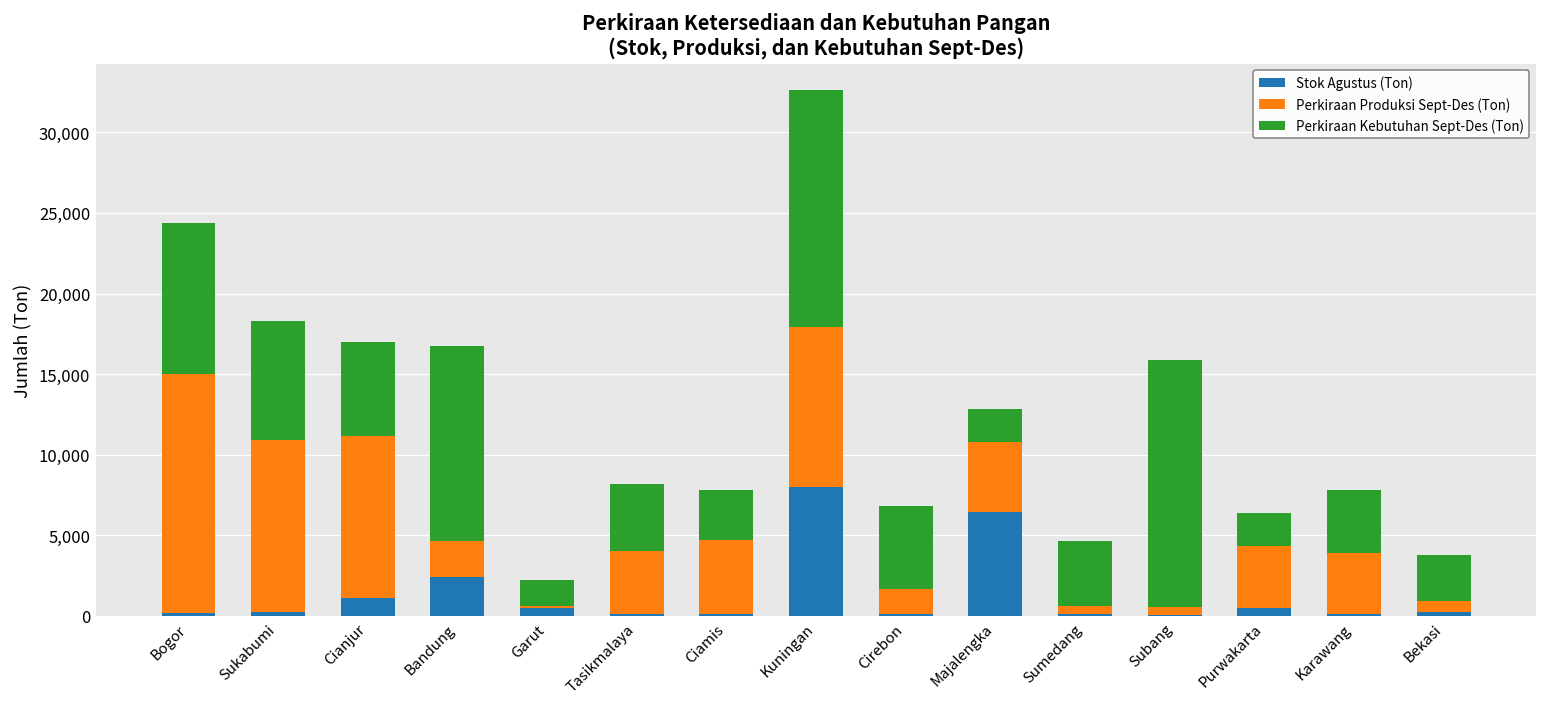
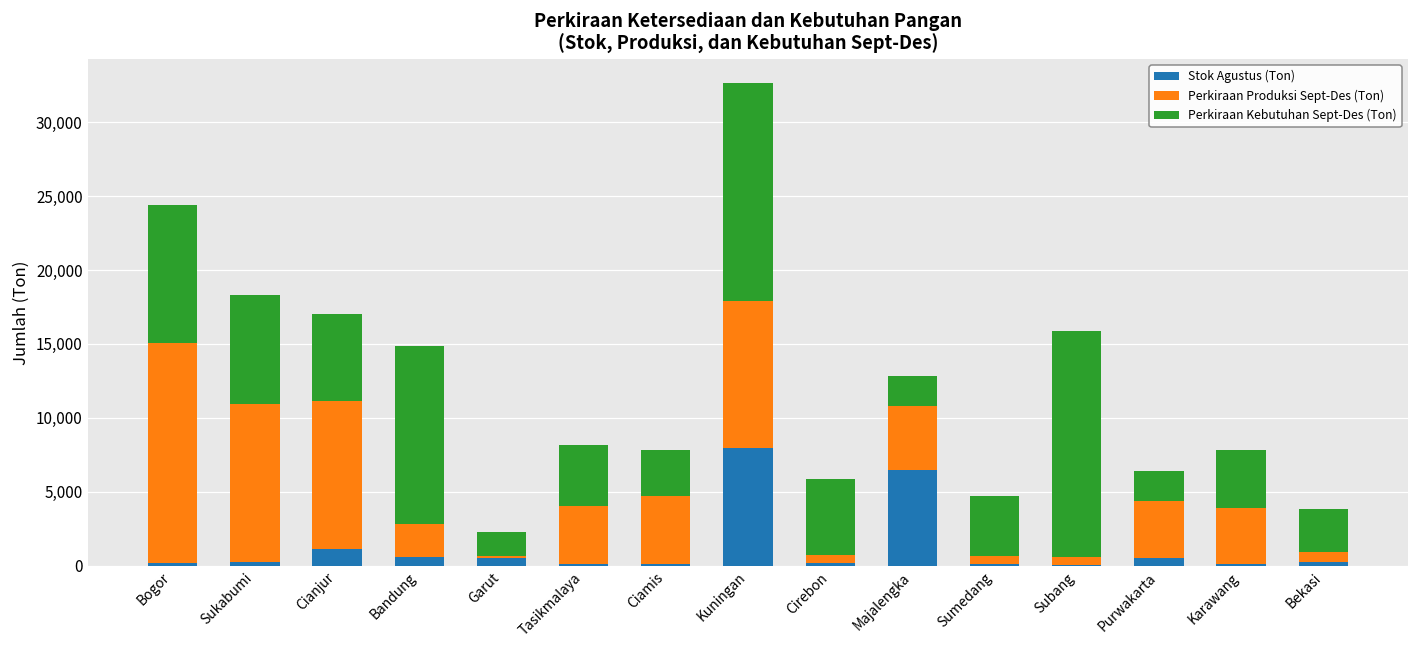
  {
    "Stok Agustus (Ton)": {
      "Bogor": "200",
      "Sukabumi": "300",
      "Cianjur": "1,100",
-     "Bandung": "2,400",
+     "Bandung": "600",
      "Garut": "500",
      "Kuningan": "8,000",
      "Majalengka": "6,500",
      "Purwakarta": "500",
      "Bekasi": "200"
    },
    "Perkiraan Produksi Sept-Des (Ton)": {
      "Bogor": "14,800",
      "Sukabumi": "10,700",
      "Cianjur": "10,000",
      "Bandung": "2,200",
      "Tasikmalaya": "3,900",
      "Ciamis": "4,600",
      "Kuningan": "9,900",
-     "Cirebon": "1,500",
+     "Cirebon": "600",
      "Majalengka": "4,300",
      "Sumedang": "500",
      "Subang": "500",
      "Purwakarta": "3,900",
      "Karawang": "3,800",
      "Bekasi": "700"
    },
    "Perkiraan Kebutuhan Sept-Des (Ton)": {
      "Bogor": "9,400",
      "Sukabumi": "7,400",
      "Cianjur": "5,900",
      "Bandung": "12,100",
      "Garut": "1,600",
      "Tasikmalaya": "4,100",
      "Ciamis": "3,100",
      "Kuningan": "14,700",
      "Cirebon": "5,200",
      "Majalengka": "2,100",
      "Sumedang": "4,100",
      "Subang": "15,300",
      "Purwakarta": "2,000",
      "Karawang": "3,900",
      "Bekasi": "2,900"
    }
  }
